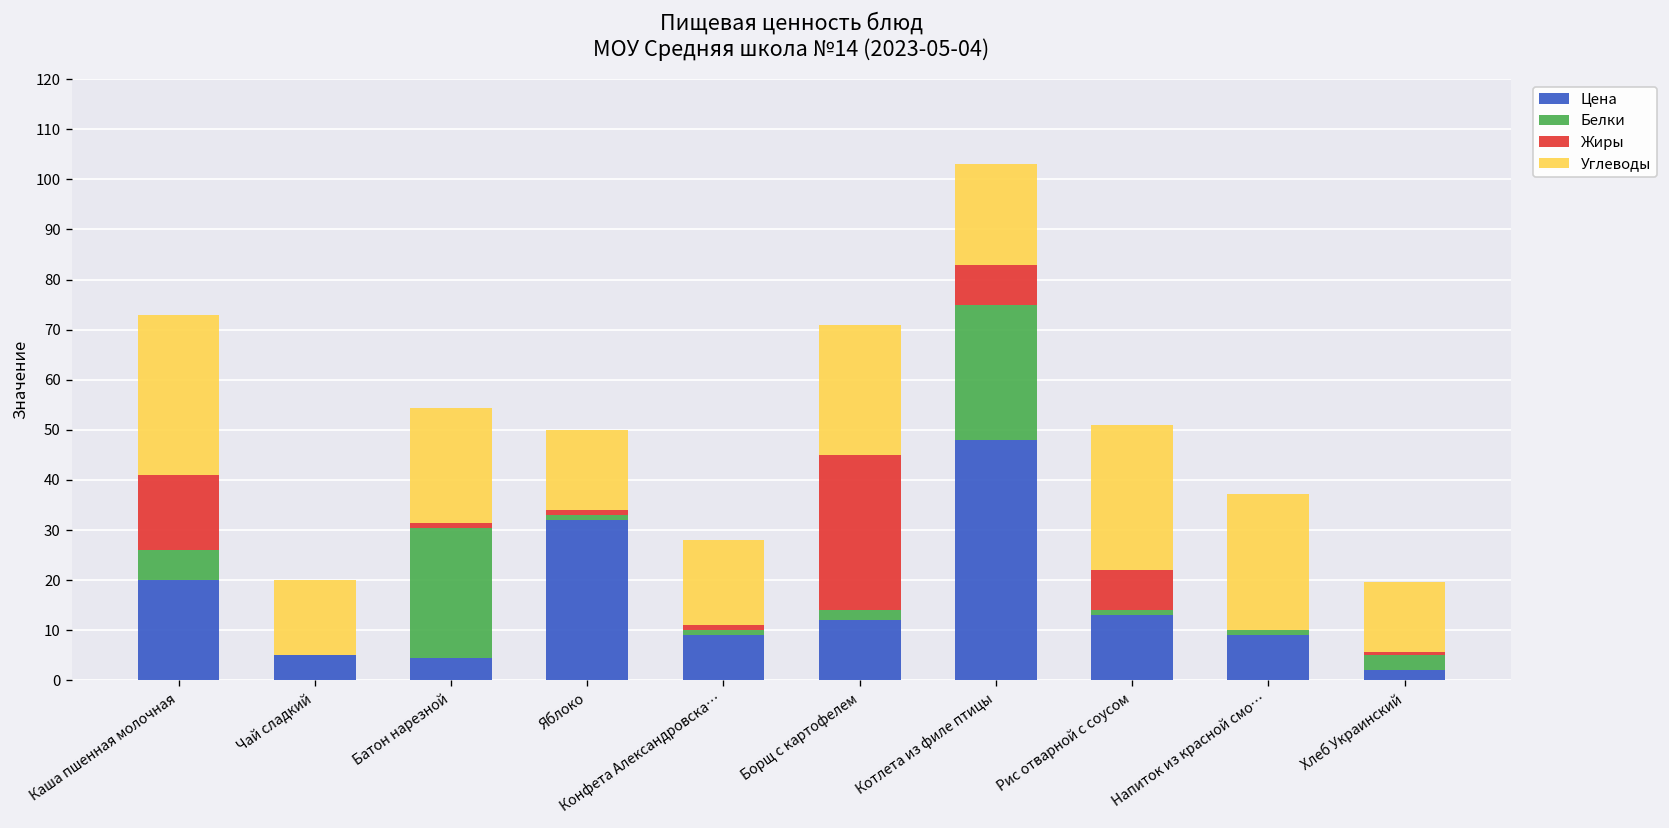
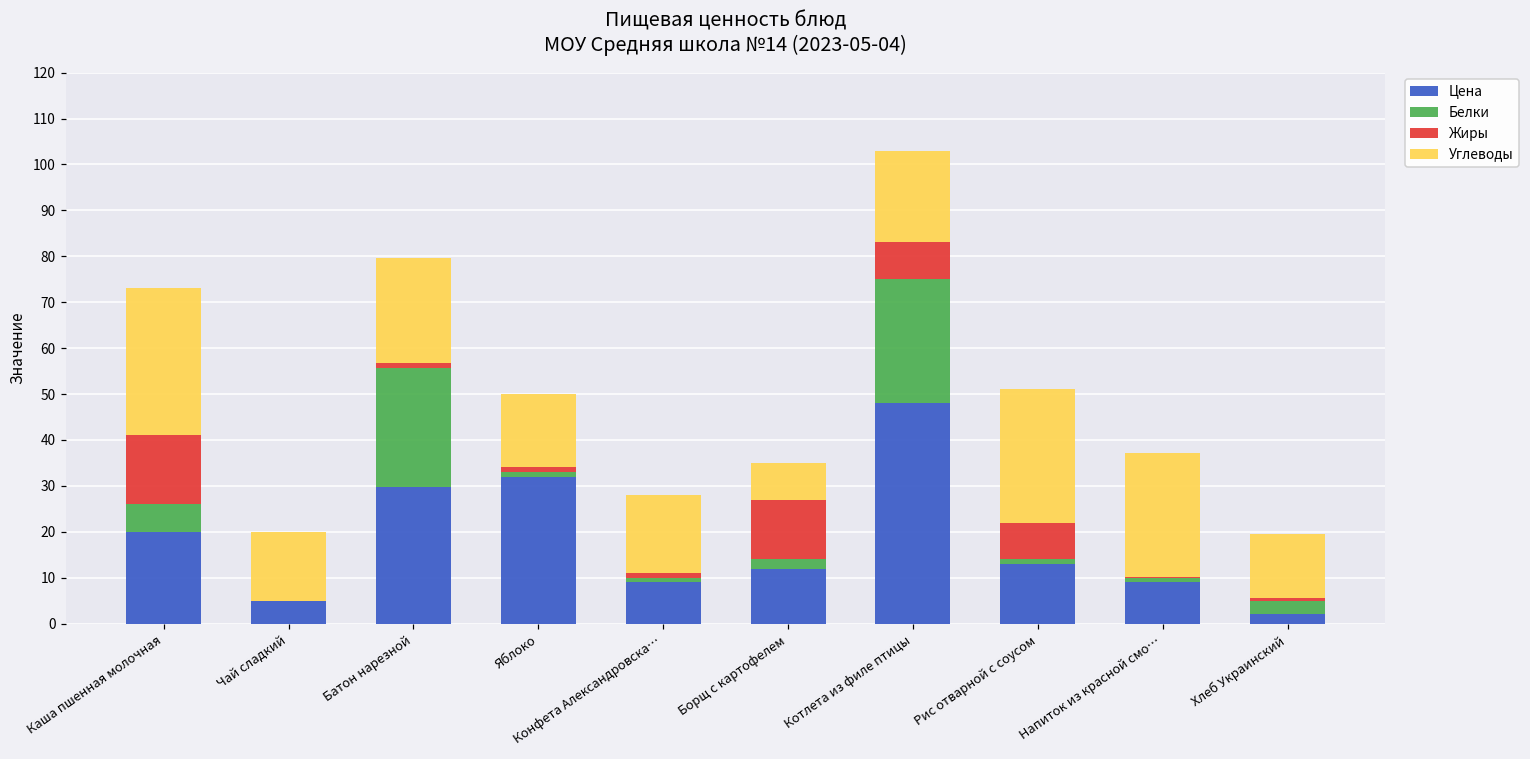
  {
    "Цена": {
      "Каша пшенная молочная": 20,
      "Чай сладкий": 5,
-     "Батон нарезной": 4,
+     "Батон нарезной": 30,
      "Яблоко": 32,
      "Конфета Александровска…": 9,
      "Борщ с картофелем": 12,
      "Котлета из филе птицы": 48,
      "Рис отварной с соусом": 13,
      "Напиток из красной смо…": 9,
      "Хлеб Украинский": 2
    },
    "Белки": {
      "Каша пшенная молочная": 6,
      "Чай сладкий": 0,
      "Батон нарезной": 26,
      "Яблоко": 1,
      "Конфета Александровска…": 1,
      "Борщ с картофелем": 2,
      "Котлета из филе птицы": 27,
      "Рис отварной с соусом": 1,
      "Напиток из красной смо…": 1,
      "Хлеб Украинский": 3
    },
    "Жиры": {
      "Каша пшенная молочная": 15,
      "Чай сладкий": 0,
      "Батон нарезной": 1,
      "Яблоко": 1,
      "Конфета Александровска…": 1,
-     "Борщ с картофелем": 31,
+     "Борщ с картофелем": 13,
      "Котлета из филе птицы": 8,
      "Рис отварной с соусом": 8,
      "Хлеб Украинский": 1
    },
    "Углеводы": {
      "Каша пшенная молочная": 32,
      "Чай сладкий": 15,
      "Батон нарезной": 23,
      "Яблоко": 16,
      "Конфета Александровска…": 17,
-     "Борщ с картофелем": 26,
+     "Борщ с картофелем": 8,
      "Котлета из филе птицы": 20,
      "Рис отварной с соусом": 29,
      "Напиток из красной смо…": 27,
      "Хлеб Украинский": 14
    }
  }
